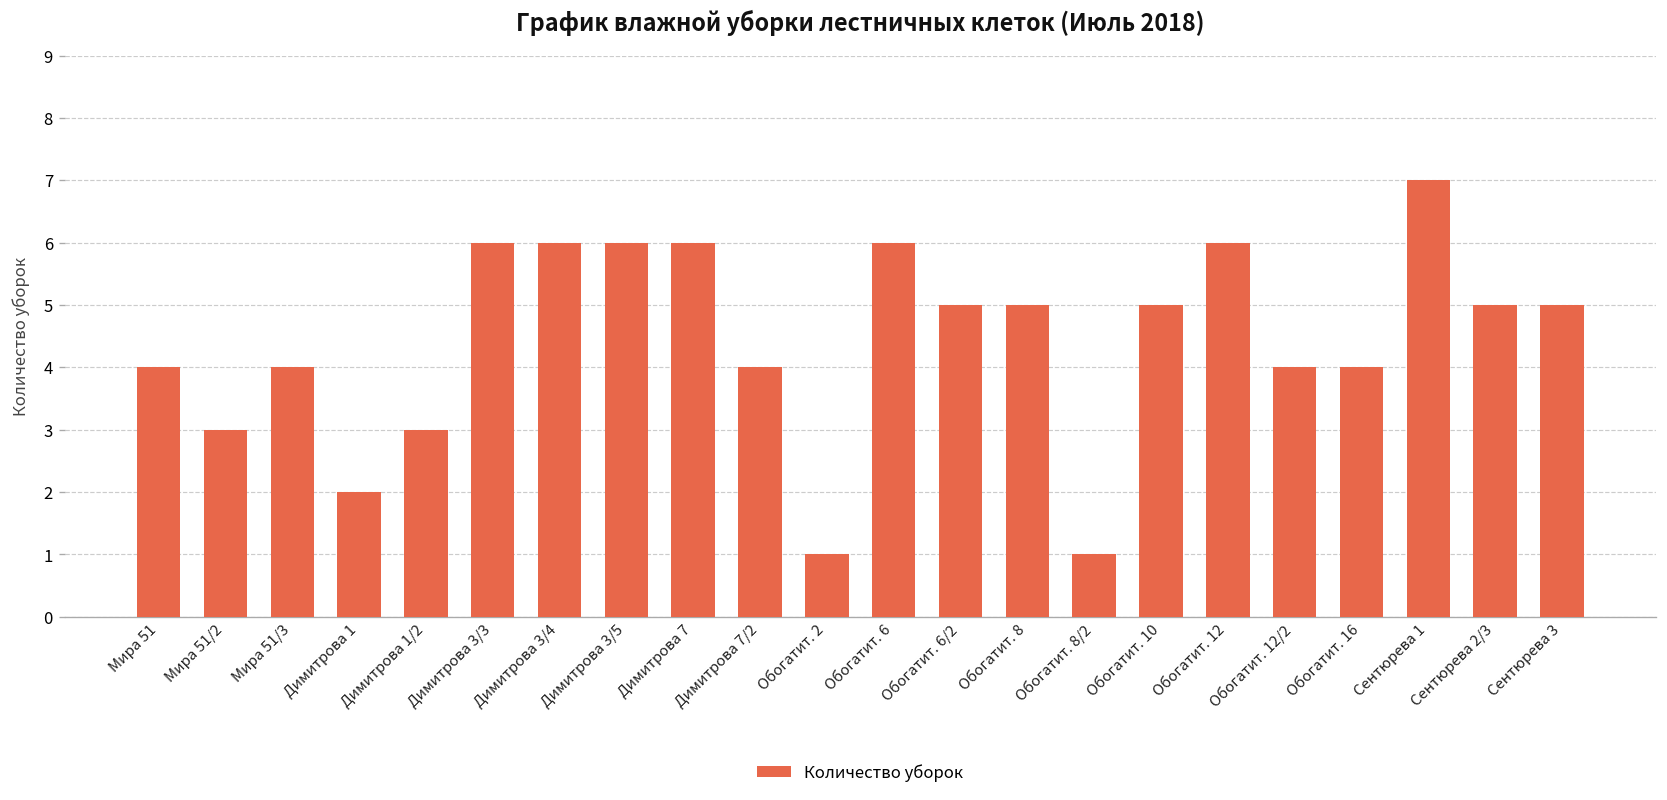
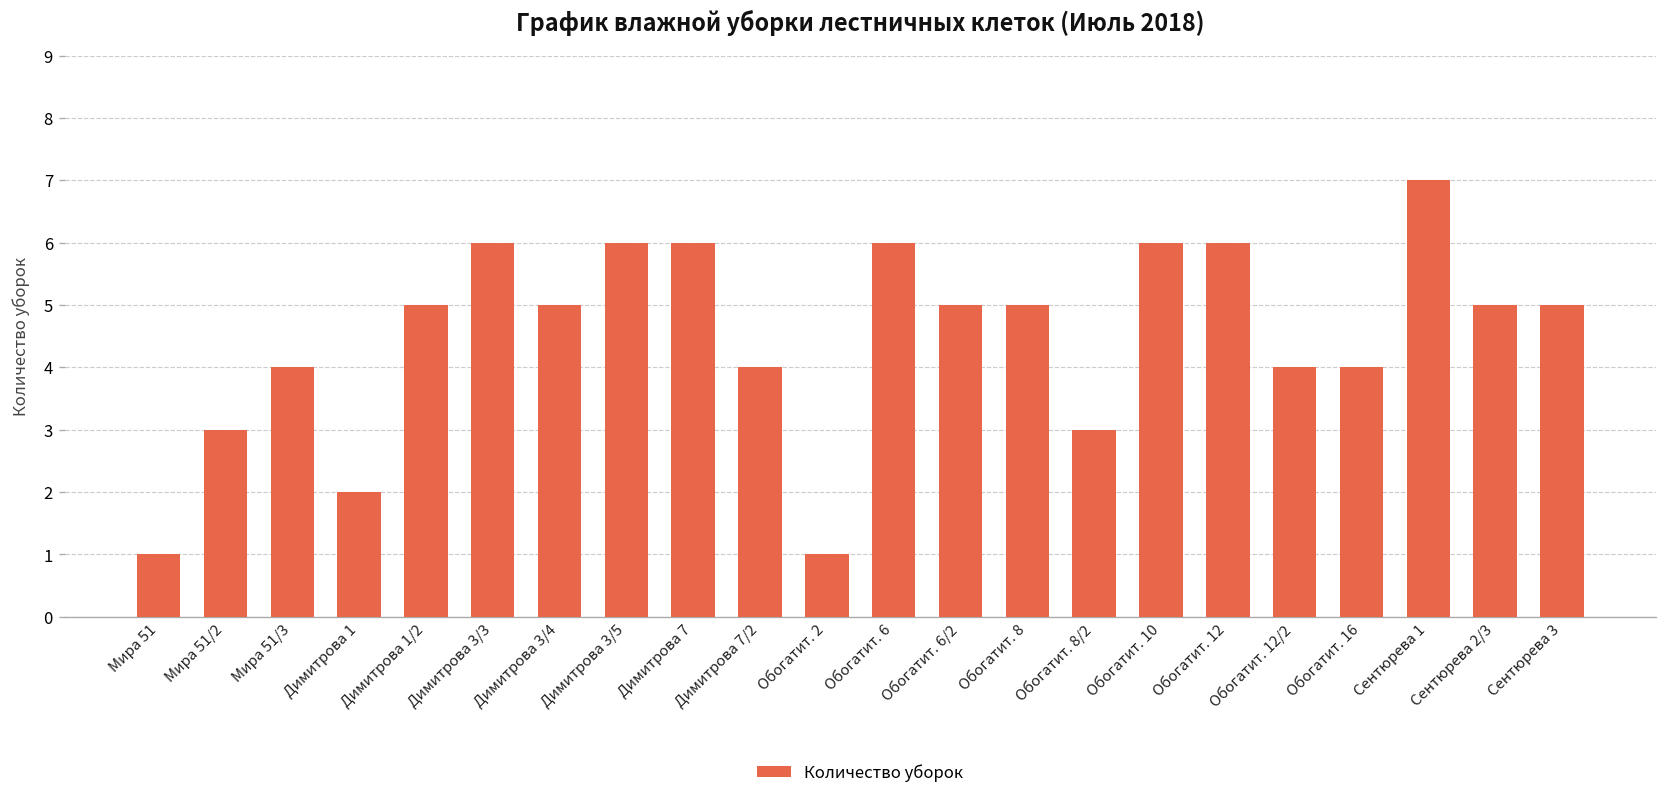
  {
-   "Мира 51": 4,
+   "Мира 51": 1,
    "Мира 51/2": 3,
    "Мира 51/3": 4,
    "Димитрова 1": 2,
-   "Димитрова 1/2": 3,
+   "Димитрова 1/2": 5,
    "Димитрова 3/3": 6,
-   "Димитрова 3/4": 6,
+   "Димитрова 3/4": 5,
    "Димитрова 3/5": 6,
    "Димитрова 7": 6,
    "Димитрова 7/2": 4,
    "Обогатит. 2": 1,
    "Обогатит. 6": 6,
    "Обогатит. 6/2": 5,
    "Обогатит. 8": 5,
-   "Обогатит. 8/2": 1,
-   "Обогатит. 10": 5,
+   "Обогатит. 8/2": 3,
+   "Обогатит. 10": 6,
    "Обогатит. 12": 6,
    "Обогатит. 12/2": 4,
    "Обогатит. 16": 4,
    "Сентюрева 1": 7,
    "Сентюрева 2/3": 5,
    "Сентюрева 3": 5
  }
